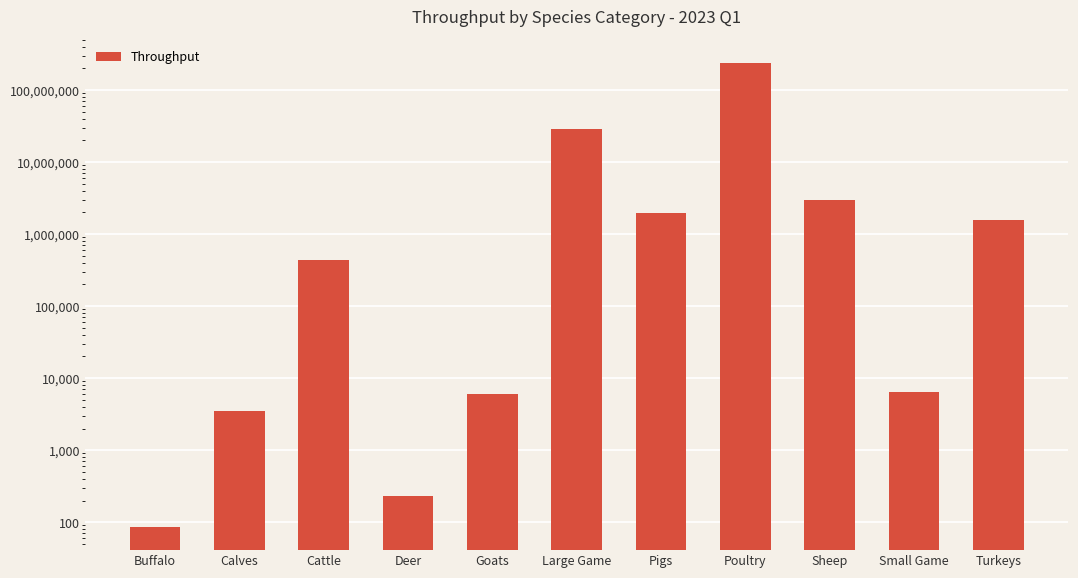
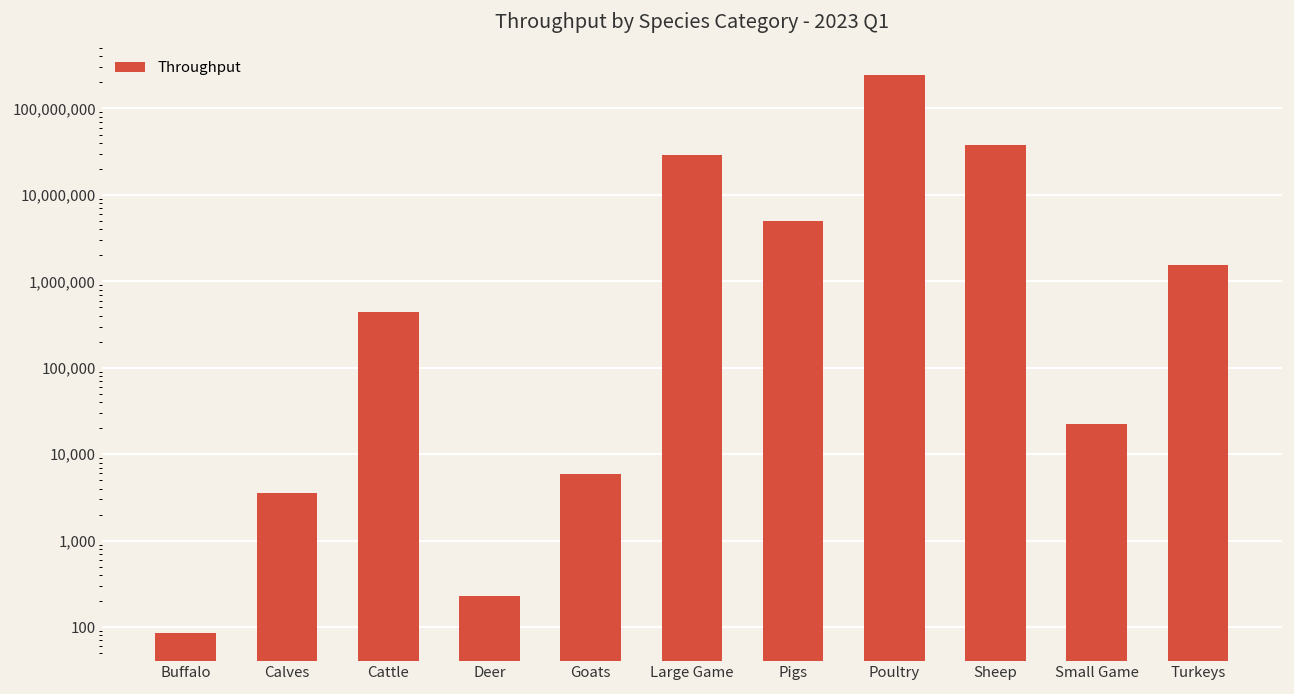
  {
    "Buffalo": "90",
    "Calves": "4,000",
    "Cattle": "400,000",
    "Deer": "230",
    "Goats": "6,000",
    "Large Game": "29,000,000",
-   "Pigs": "2,000,000",
+   "Pigs": "5,000,000",
    "Poultry": "240,000,000",
-   "Sheep": "3,000,000",
-   "Small Game": "6,000",
+   "Sheep": "40,000,000",
+   "Small Game": "22,000",
    "Turkeys": "1,600,000"
  }
